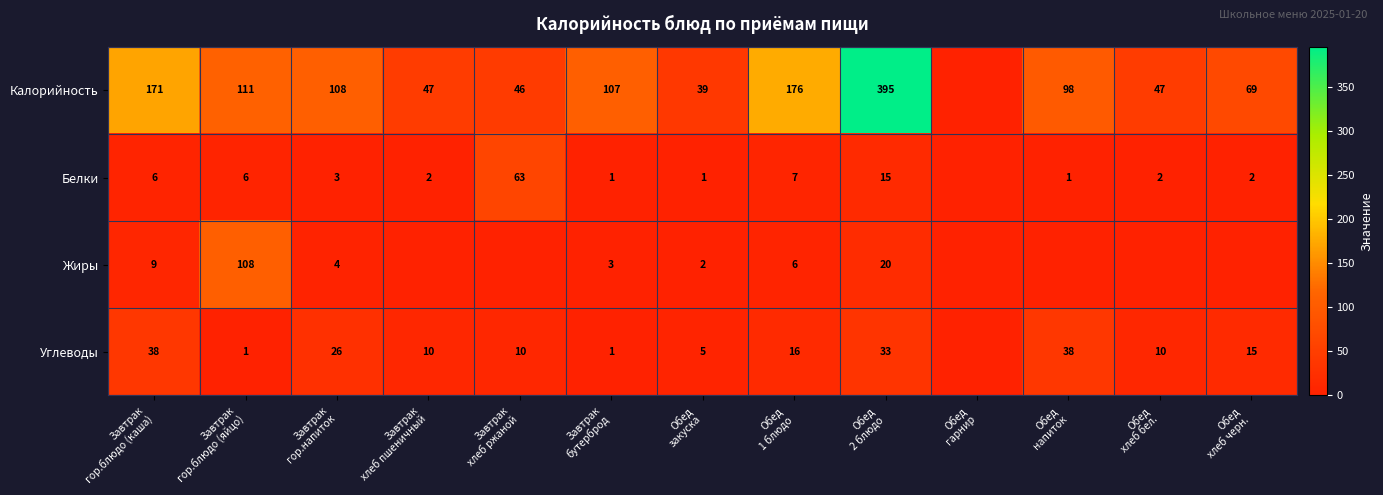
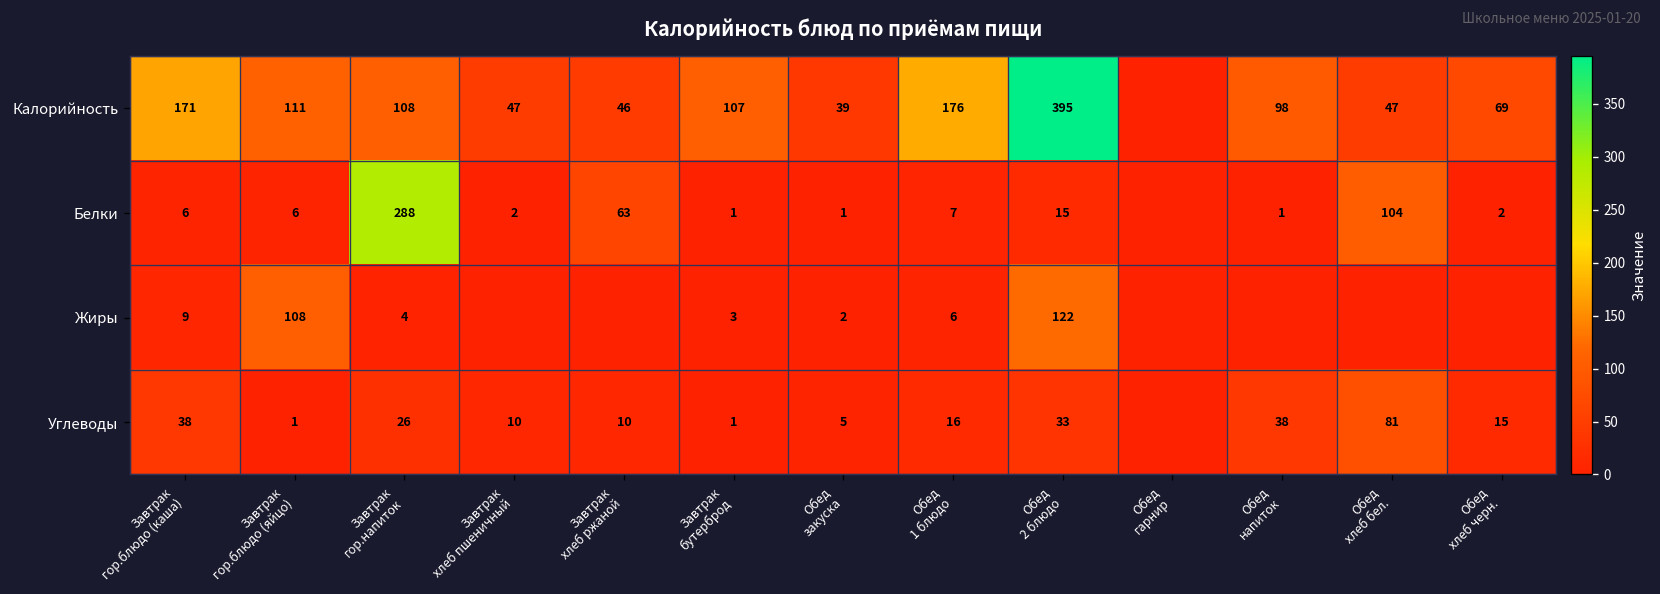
  {
    "Калорийность": {
      "Завтрак гор.блюдо (каша)": 171,
      "Завтрак гор.блюдо (яйцо)": 111,
      "Завтрак гор.напиток": 108,
      "Завтрак хлеб пшеничный": 47,
      "Завтрак хлеб ржаной": 46,
      "Завтрак бутерброд": 107,
      "Обед закуска": 39,
      "Обед 1 блюдо": 176,
      "Обед 2 блюдо": 395,
      "Обед напиток": 98,
      "Обед хлеб бел.": 47,
      "Обед хлеб черн.": 69
    },
    "Белки": {
      "Завтрак гор.блюдо (каша)": 6,
      "Завтрак гор.блюдо (яйцо)": 6,
-     "Завтрак гор.напиток": 3,
+     "Завтрак гор.напиток": 288,
      "Завтрак хлеб пшеничный": 2,
      "Завтрак хлеб ржаной": 63,
      "Завтрак бутерброд": 1,
      "Обед закуска": 1,
      "Обед 1 блюдо": 7,
      "Обед 2 блюдо": 15,
      "Обед напиток": 1,
-     "Обед хлеб бел.": 2,
+     "Обед хлеб бел.": 104,
      "Обед хлеб черн.": 2
    },
    "Жиры": {
      "Завтрак гор.блюдо (каша)": 9,
      "Завтрак гор.блюдо (яйцо)": 108,
      "Завтрак гор.напиток": 4,
      "Завтрак бутерброд": 3,
      "Обед закуска": 2,
      "Обед 1 блюдо": 6,
-     "Обед 2 блюдо": 20
+     "Обед 2 блюдо": 122
    },
    "Углеводы": {
      "Завтрак гор.блюдо (каша)": 38,
      "Завтрак гор.блюдо (яйцо)": 1,
      "Завтрак гор.напиток": 26,
      "Завтрак хлеб пшеничный": 10,
      "Завтрак хлеб ржаной": 10,
      "Завтрак бутерброд": 1,
      "Обед закуска": 5,
      "Обед 1 блюдо": 16,
      "Обед 2 блюдо": 33,
      "Обед напиток": 38,
-     "Обед хлеб бел.": 10,
+     "Обед хлеб бел.": 81,
      "Обед хлеб черн.": 15
    }
  }
